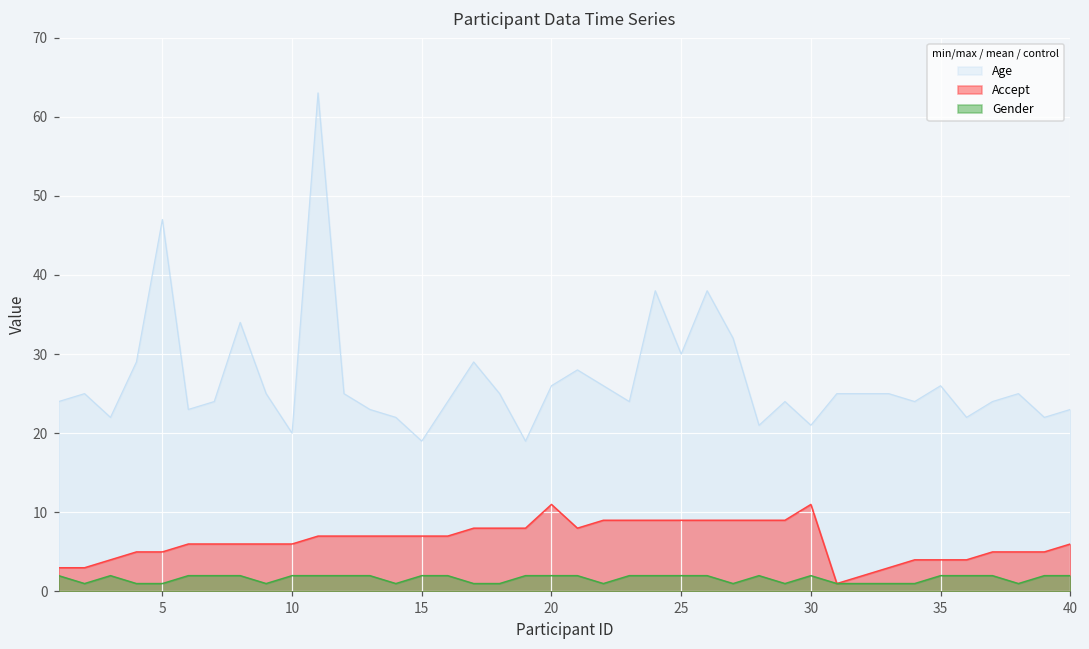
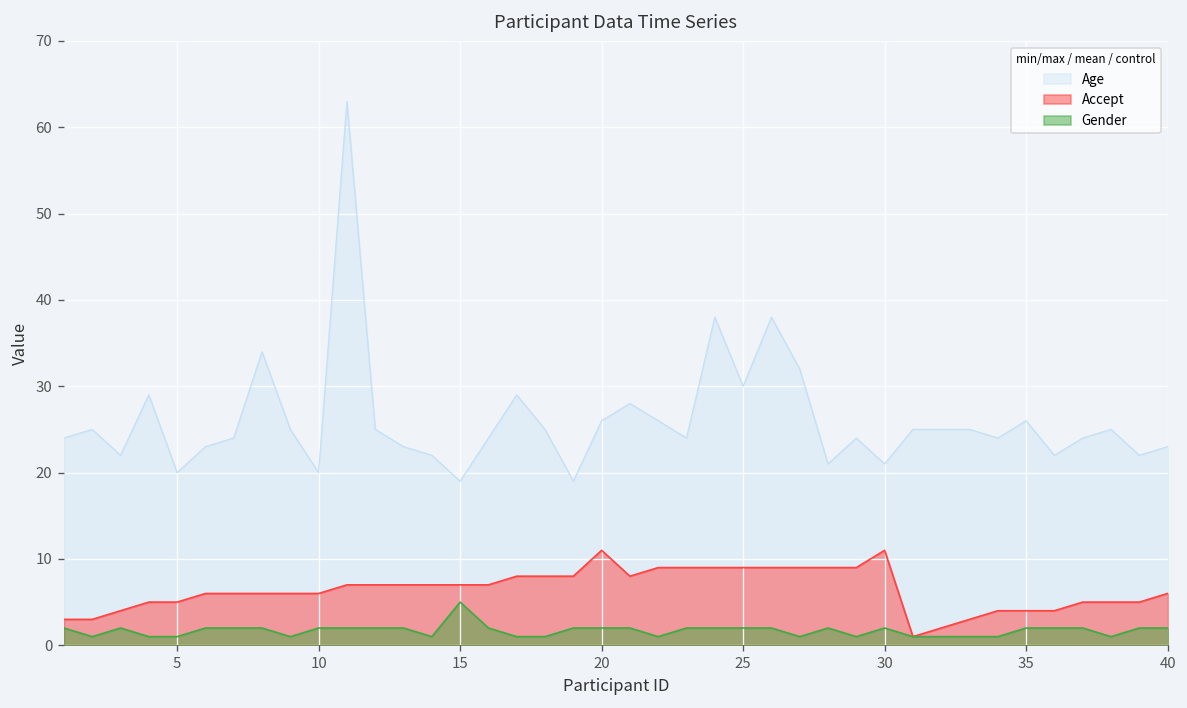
  {
    "Age": {
-     "5": 47,
+     "5": 20,
      "10": 20,
      "15": 19,
      "20": 26,
      "25": 30,
      "30": 21,
      "35": 26,
      "40": 23
    },
    "Accept": {
      "5": 5,
      "10": 6,
      "15": 7,
      "20": 11,
      "25": 9,
      "30": 11,
      "35": 4,
      "40": 6
    },
    "Gender": {
      "5": 1,
      "10": 2,
-     "15": 2,
+     "15": 5,
      "20": 2,
      "25": 2,
      "30": 2,
      "35": 2,
      "40": 2
    }
  }
